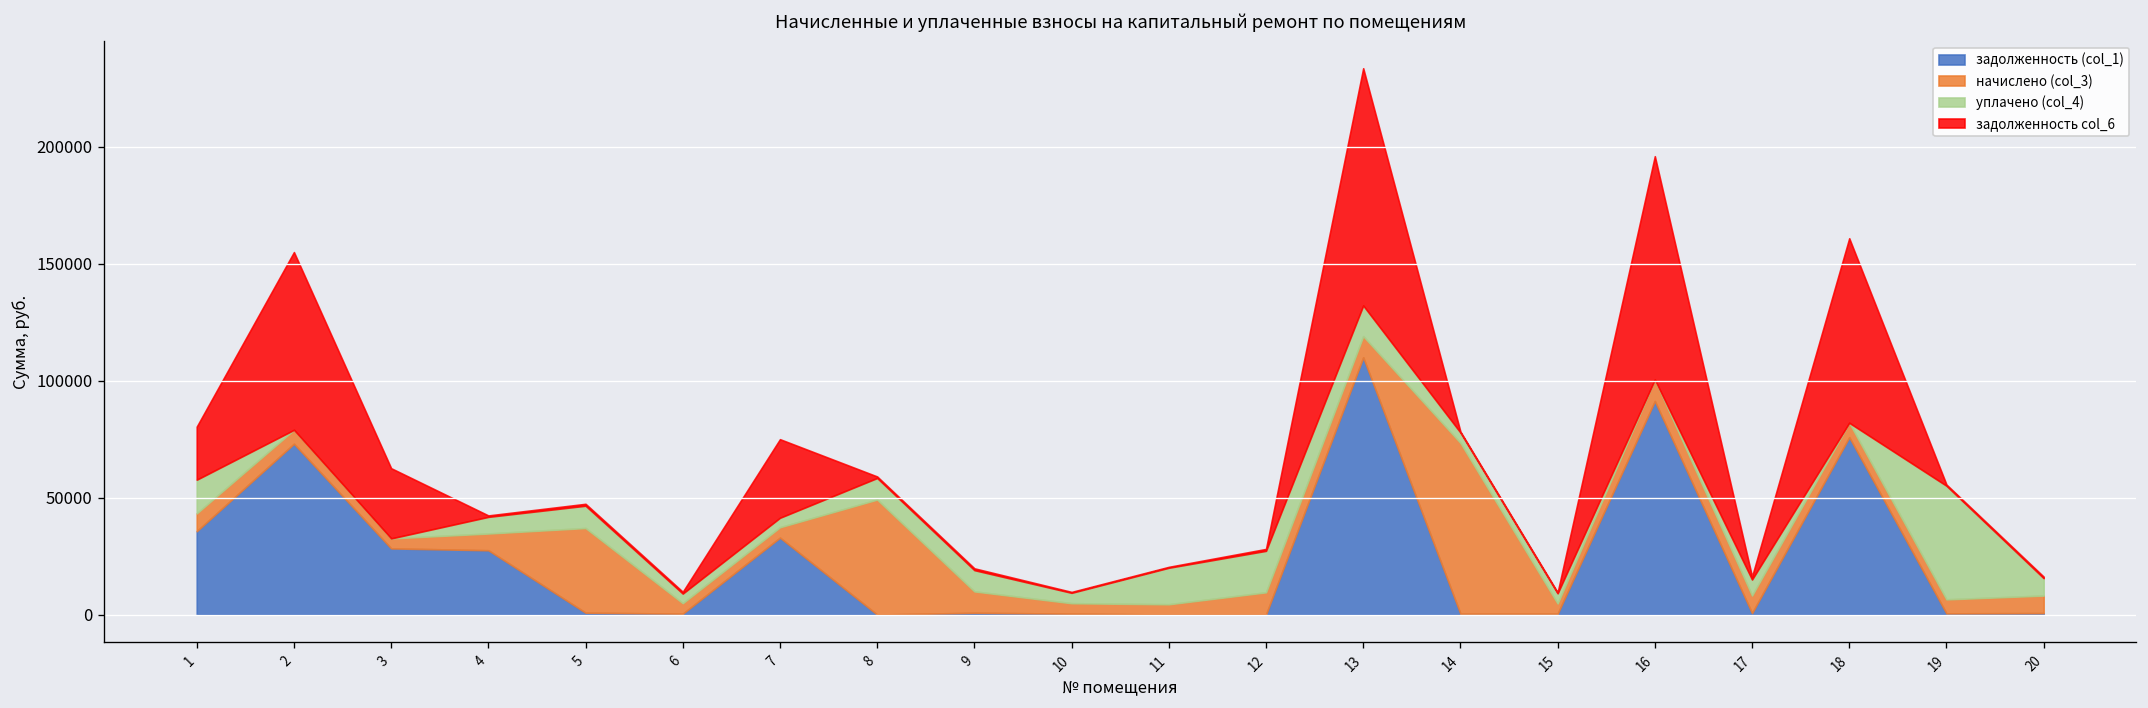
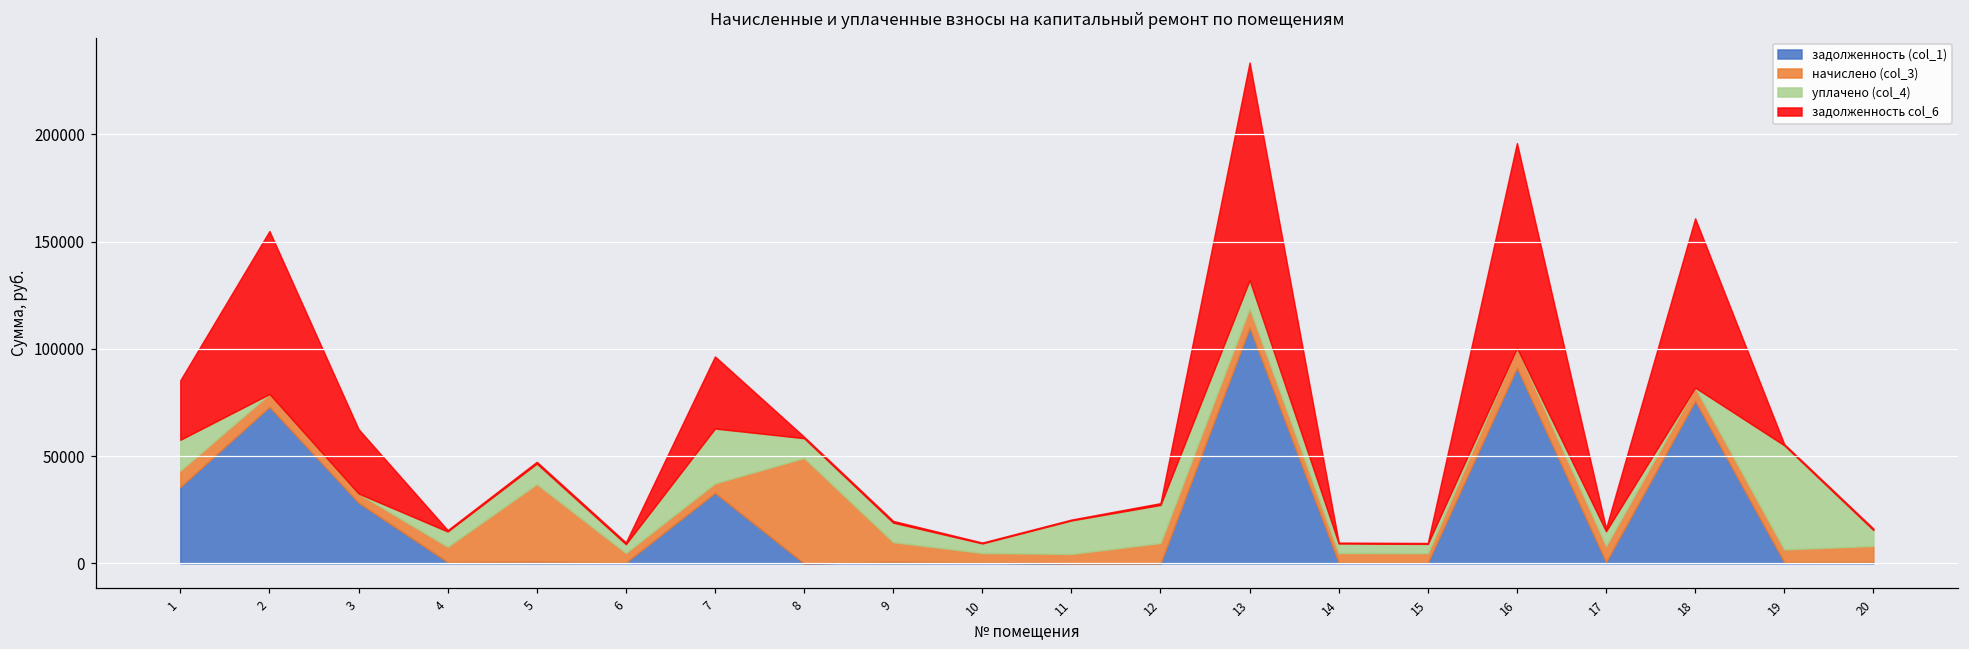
  {
    "задолженность (col_1)": {
      "1": 36000,
      "2": 73000,
      "3": 28000,
-     "4": 27000,
+     "4": 1000,
      "7": 33000,
      "8": 0,
      "11": 0,
      "12": 0,
      "13": 110000,
      "16": 91000,
      "18": 76000
    },
    "начислено (col_3)": {
      "1": 8000,
      "4": 7000,
      "5": 36000,
      "6": 5000,
      "7": 4000,
      "8": 49000,
      "9": 9000,
      "10": 4000,
      "11": 4000,
      "12": 10000,
      "13": 9000,
-     "14": 73000,
+     "14": 4000,
      "15": 4000,
      "17": 8000,
      "19": 6000,
      "20": 7000
    },
    "уплачено (col_4)": {
      "1": 14000,
-     "7": 4000,
+     "7": 26000,
      "13": 13000
    },
    "задолженность col_6": {
-     "1": 23000,
+     "1": 28000,
      "2": 76000,
      "3": 30000,
      "7": 34000,
      "13": 101000,
      "16": 95000,
      "18": 79000
    }
  }
